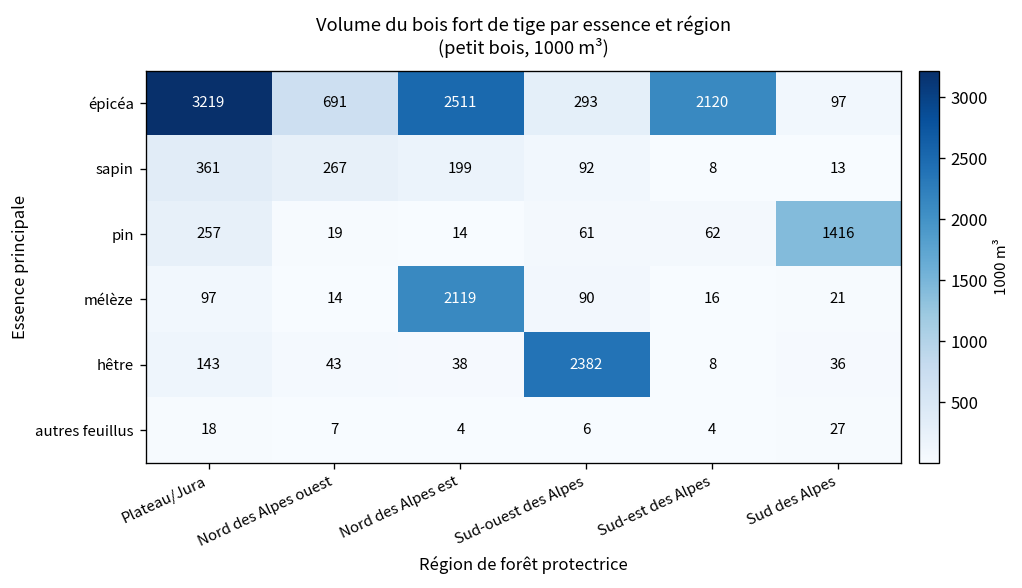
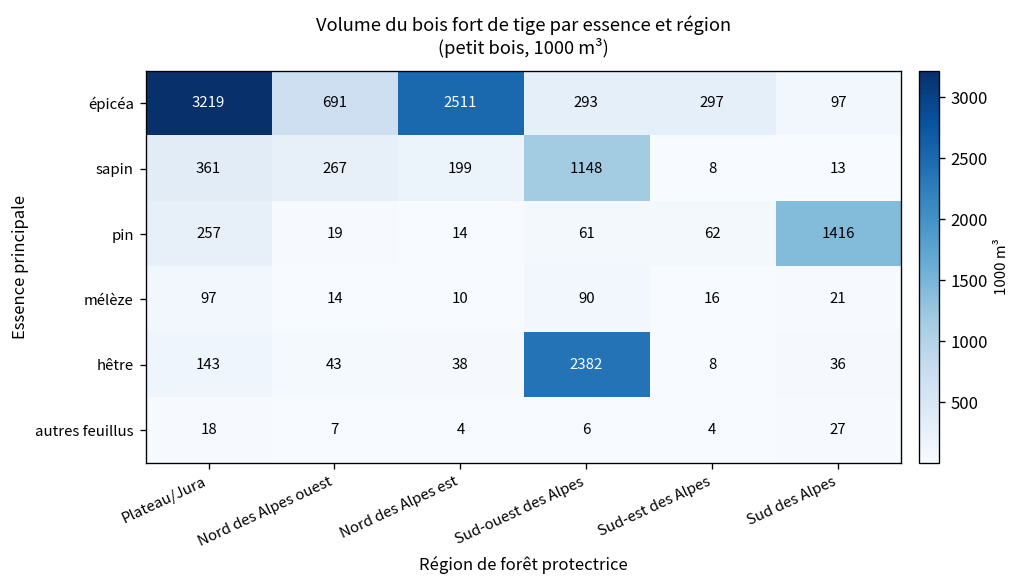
  {
    "épicéa": {
      "Plateau/Jura": 3219,
      "Nord des Alpes ouest": 691,
      "Nord des Alpes est": 2511,
      "Sud-ouest des Alpes": 293,
-     "Sud-est des Alpes": 2120,
+     "Sud-est des Alpes": 297,
      "Sud des Alpes": 97
    },
    "sapin": {
      "Plateau/Jura": 361,
      "Nord des Alpes ouest": 267,
      "Nord des Alpes est": 199,
-     "Sud-ouest des Alpes": 92,
+     "Sud-ouest des Alpes": 1148,
      "Sud-est des Alpes": 8,
      "Sud des Alpes": 13
    },
    "pin": {
      "Plateau/Jura": 257,
      "Nord des Alpes ouest": 19,
      "Nord des Alpes est": 14,
      "Sud-ouest des Alpes": 61,
      "Sud-est des Alpes": 62,
      "Sud des Alpes": 1416
    },
    "mélèze": {
      "Plateau/Jura": 97,
      "Nord des Alpes ouest": 14,
-     "Nord des Alpes est": 2119,
+     "Nord des Alpes est": 10,
      "Sud-ouest des Alpes": 90,
      "Sud-est des Alpes": 16,
      "Sud des Alpes": 21
    },
    "hêtre": {
      "Plateau/Jura": 143,
      "Nord des Alpes ouest": 43,
      "Nord des Alpes est": 38,
      "Sud-ouest des Alpes": 2382,
      "Sud-est des Alpes": 8,
      "Sud des Alpes": 36
    },
    "autres feuillus": {
      "Plateau/Jura": 18,
      "Nord des Alpes ouest": 7,
      "Nord des Alpes est": 4,
      "Sud-ouest des Alpes": 6,
      "Sud-est des Alpes": 4,
      "Sud des Alpes": 27
    }
  }
